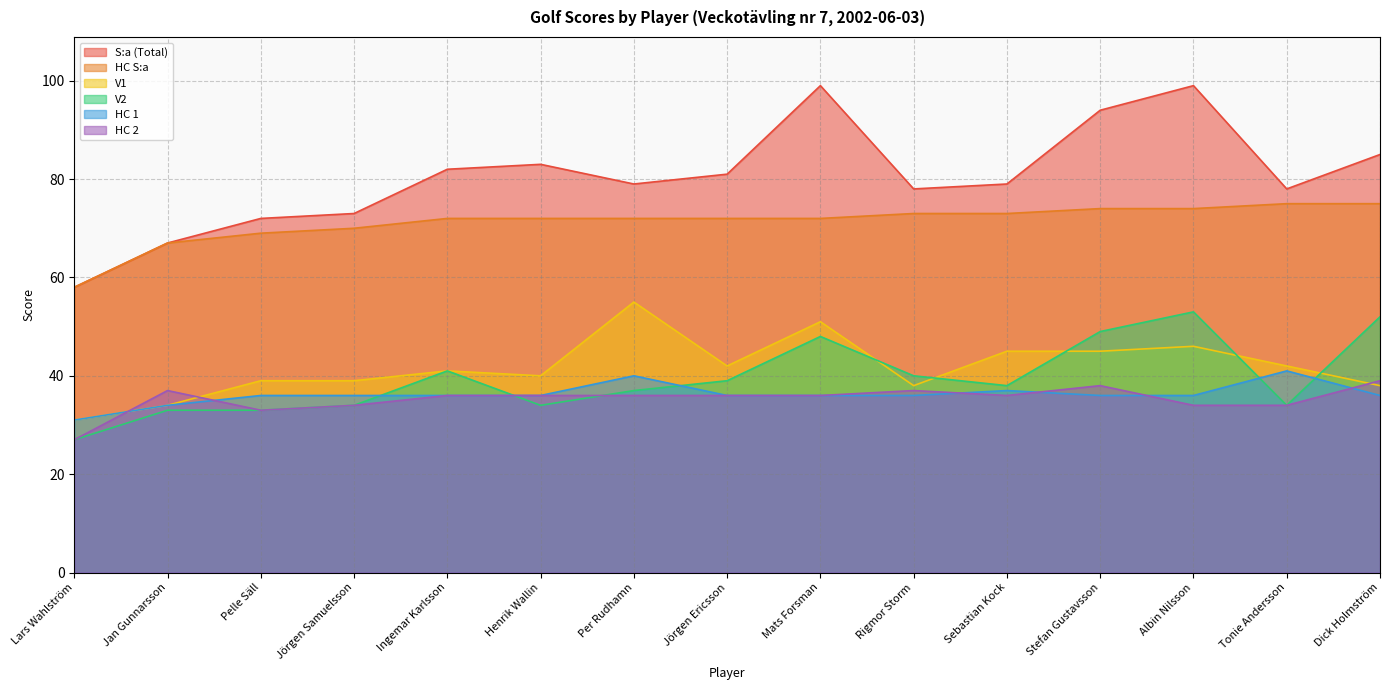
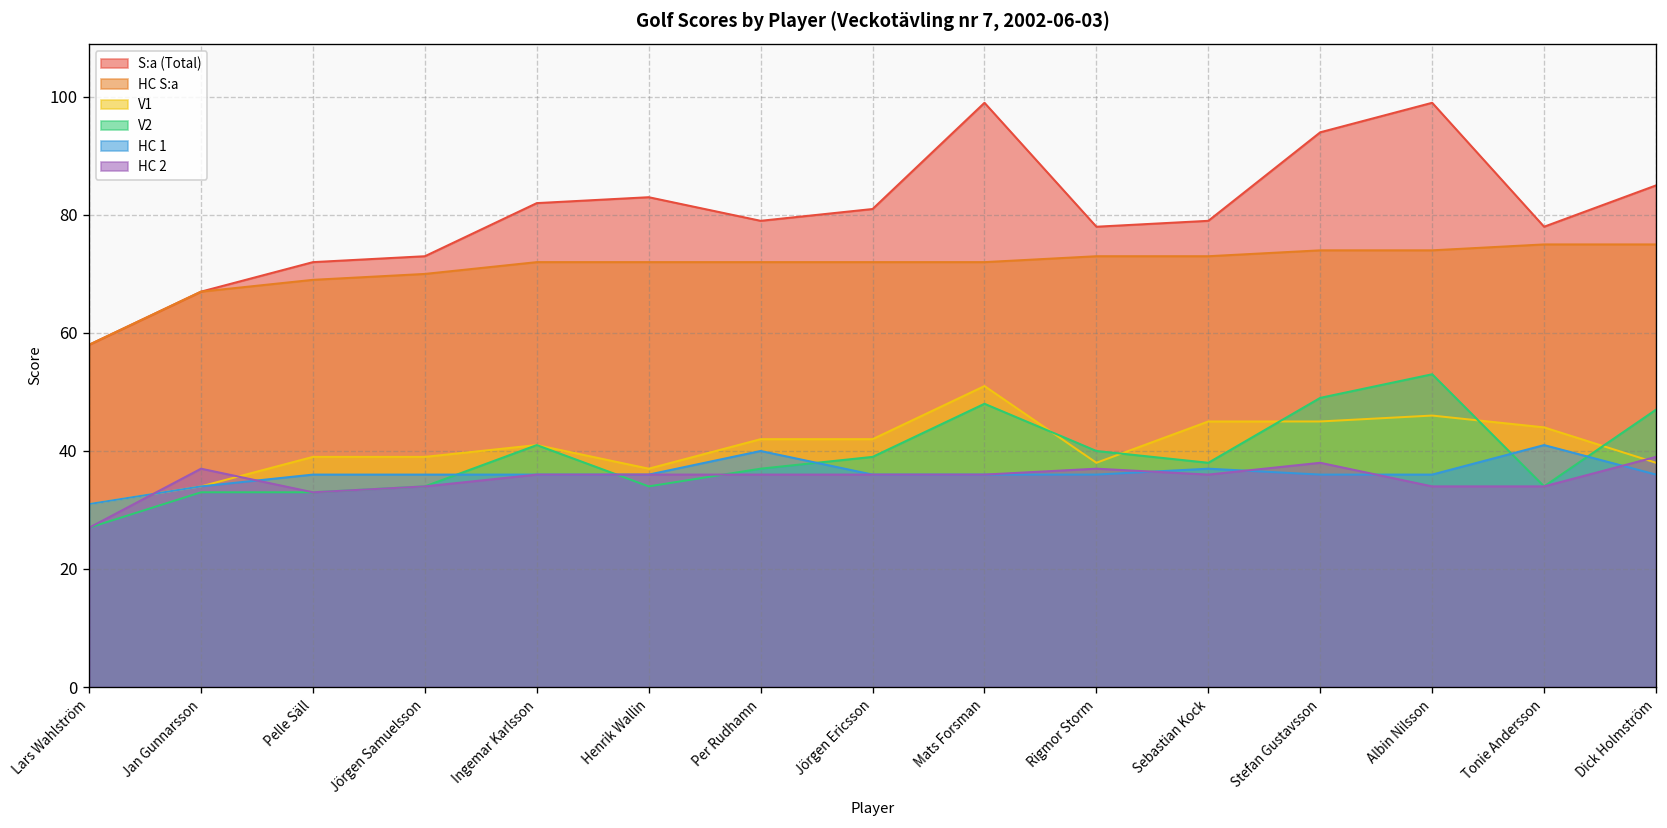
  {
    "V1": {
      "Pelle Säll": 39,
      "Jörgen Samuelsson": 39,
-     "Henrik Wallin": 40,
-     "Per Rudhamn": 55,
+     "Henrik Wallin": 37,
+     "Per Rudhamn": 42,
      "Jörgen Ericsson": 42,
      "Mats Forsman": 51,
      "Rigmor Storm": 38,
      "Sebastian Kock": 45,
      "Stefan Gustavsson": 45,
      "Albin Nilsson": 46,
-     "Tonie Andersson": 42,
+     "Tonie Andersson": 44,
      "Dick Holmström": 38
    },
    "V2": {
      "Jan Gunnarsson": 33,
      "Henrik Wallin": 34,
      "Per Rudhamn": 37,
      "Jörgen Ericsson": 39,
      "Mats Forsman": 48,
      "Rigmor Storm": 40,
      "Sebastian Kock": 38,
      "Stefan Gustavsson": 49,
      "Albin Nilsson": 53,
-     "Dick Holmström": 52
+     "Dick Holmström": 47
    },
    "HC 1": {
      "Pelle Säll": 36,
      "Jörgen Samuelsson": 36,
      "Per Rudhamn": 40,
      "Rigmor Storm": 36,
      "Sebastian Kock": 37,
      "Stefan Gustavsson": 36,
      "Albin Nilsson": 36,
      "Tonie Andersson": 41,
      "Dick Holmström": 36
    },
    "HC 2": {
      "Jan Gunnarsson": 37,
      "Per Rudhamn": 36,
      "Rigmor Storm": 37,
      "Sebastian Kock": 36,
      "Stefan Gustavsson": 38,
      "Albin Nilsson": 34,
      "Dick Holmström": 39
    }
  }
